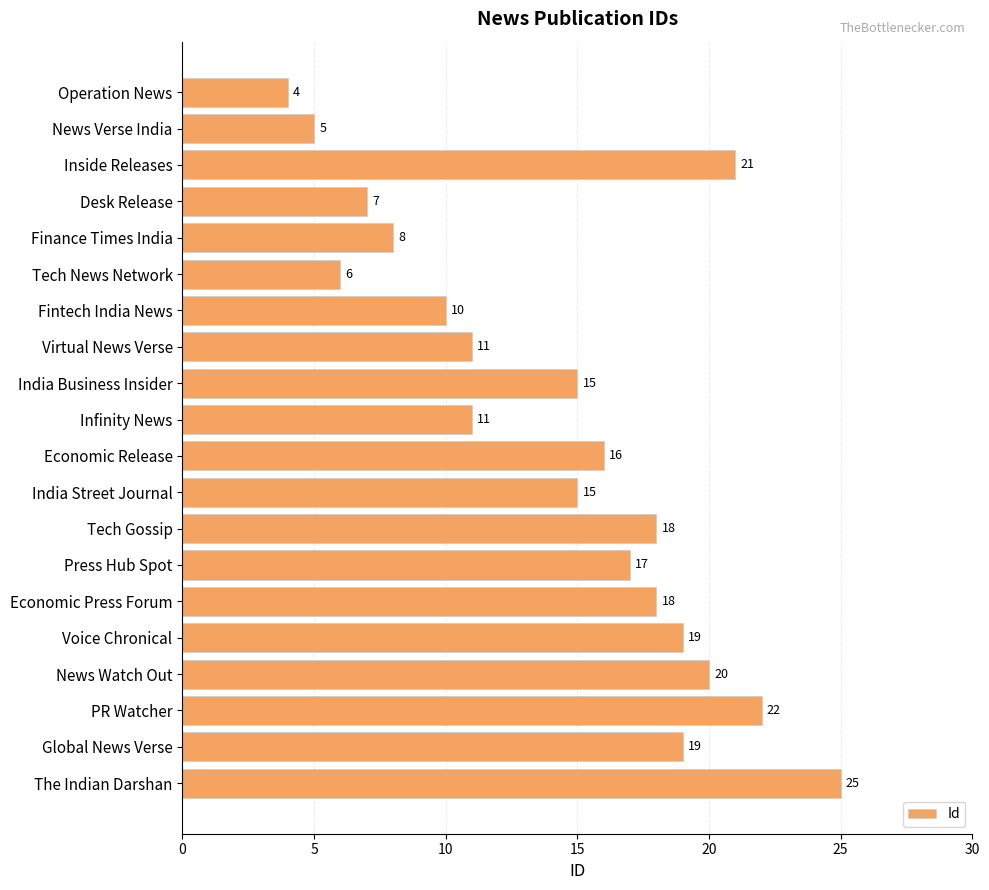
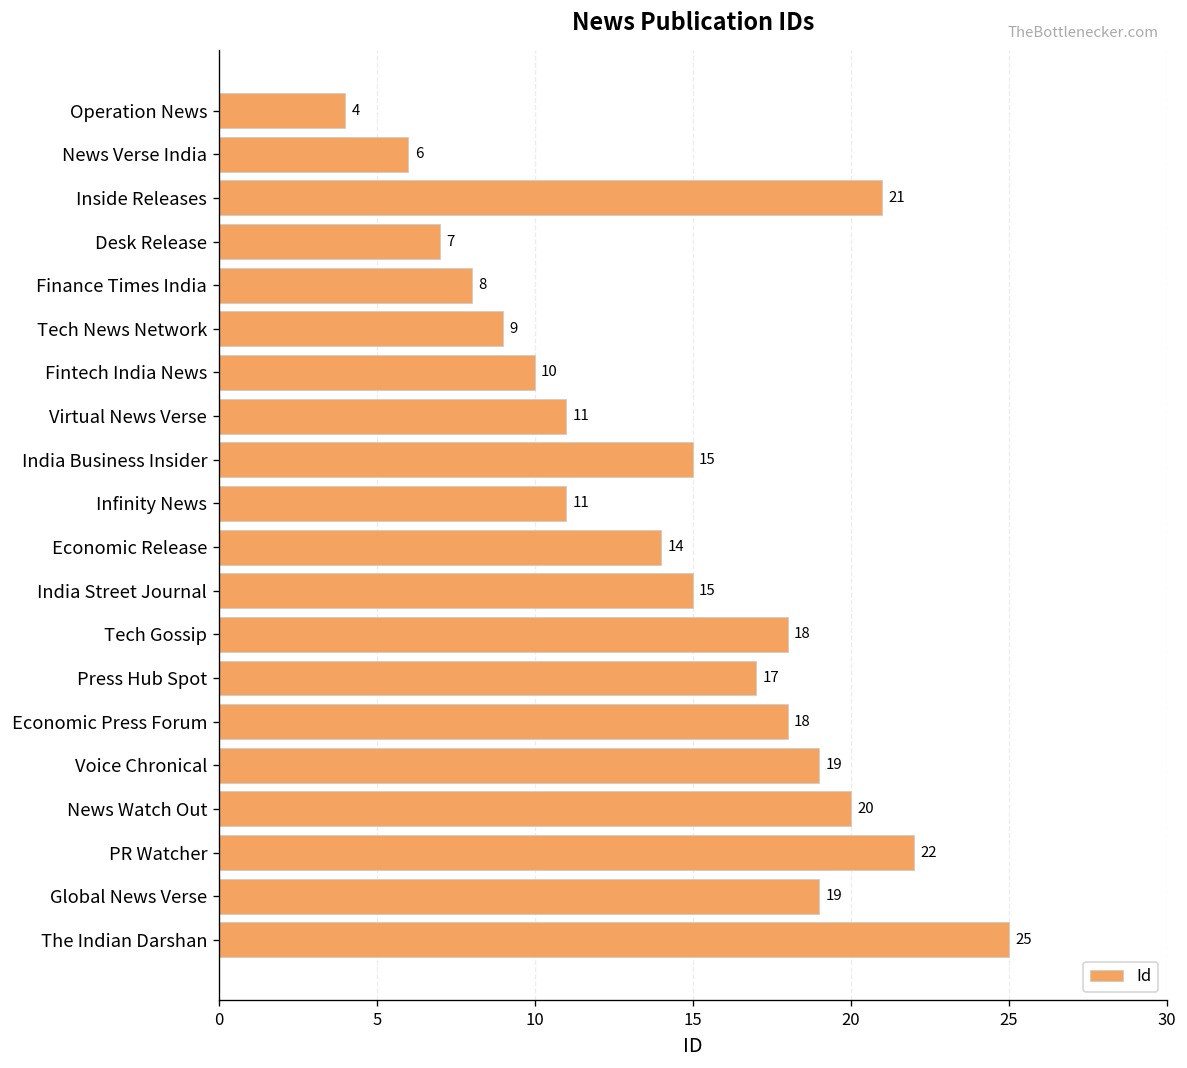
  {
    "Operation News": 4,
-   "News Verse India": 5,
+   "News Verse India": 6,
    "Inside Releases": 21,
    "Desk Release": 7,
    "Finance Times India": 8,
-   "Tech News Network": 6,
+   "Tech News Network": 9,
    "Fintech India News": 10,
    "Virtual News Verse": 11,
    "India Business Insider": 15,
    "Infinity News": 11,
-   "Economic Release": 16,
+   "Economic Release": 14,
    "India Street Journal": 15,
    "Tech Gossip": 18,
    "Press Hub Spot": 17,
    "Economic Press Forum": 18,
    "Voice Chronical": 19,
    "News Watch Out": 20,
    "PR Watcher": 22,
    "Global News Verse": 19,
    "The Indian Darshan": 25
  }
